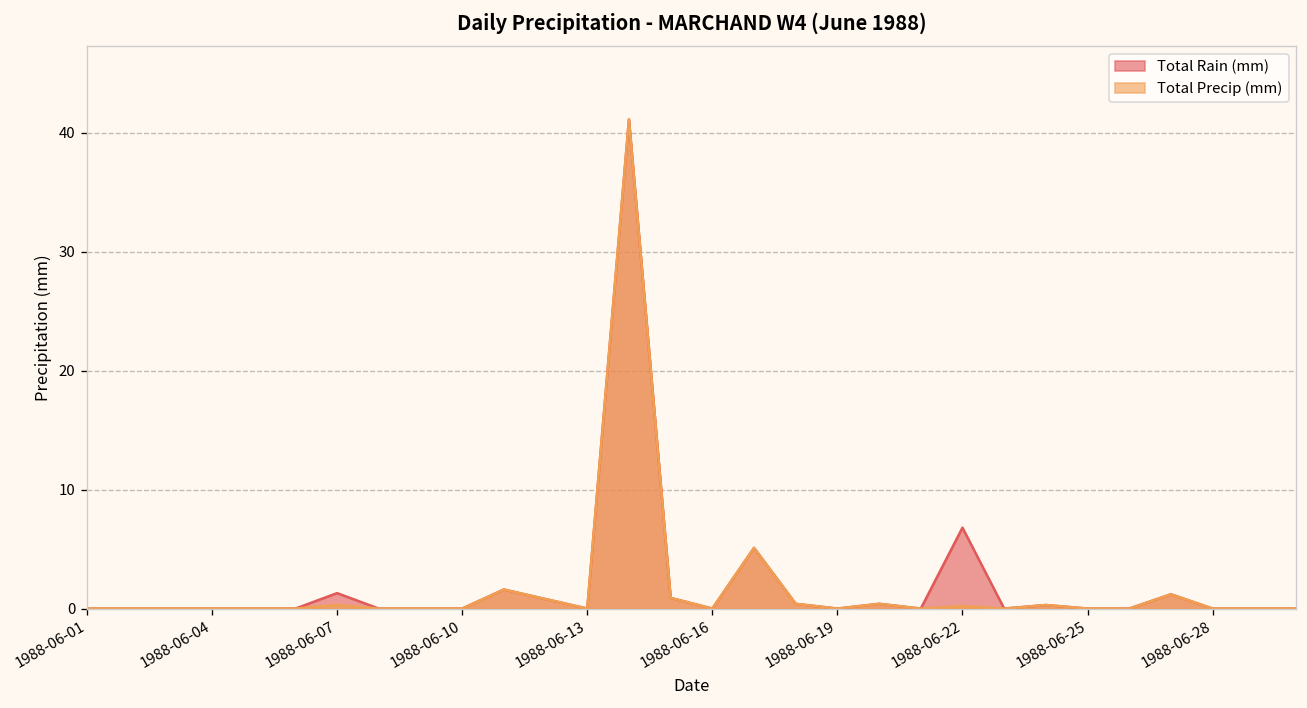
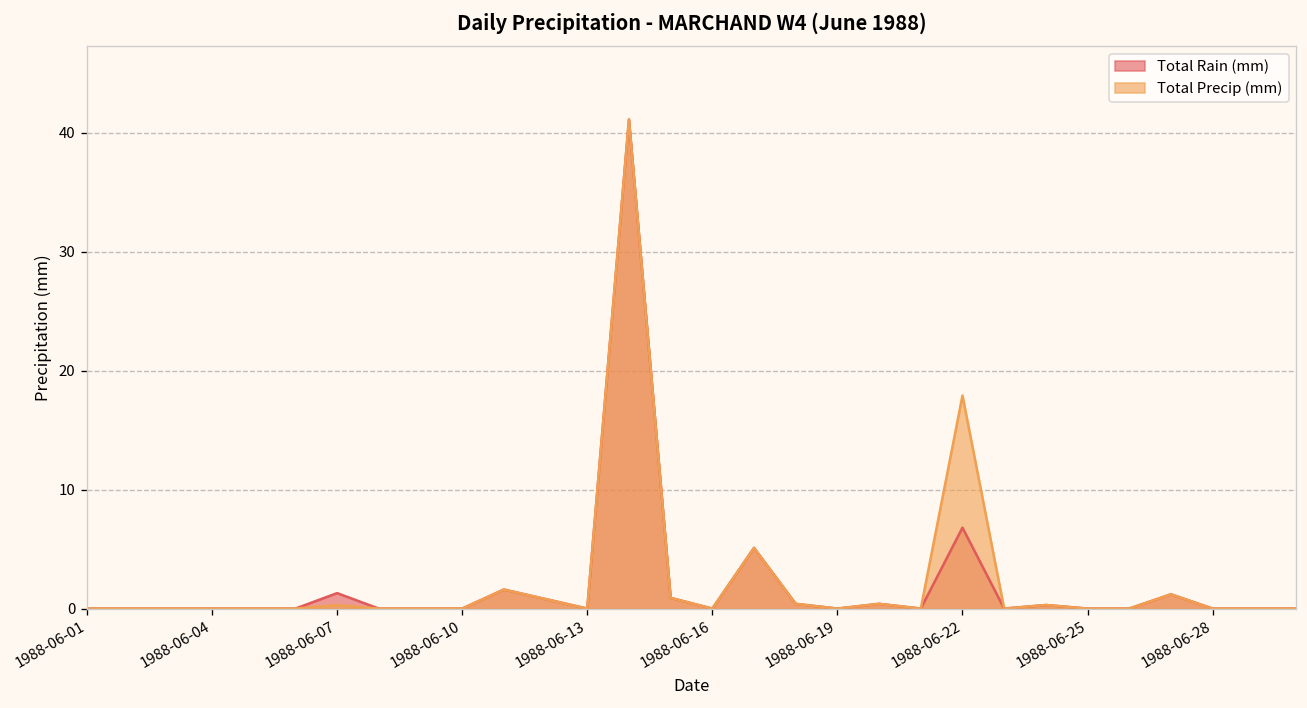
  {
    "Total Rain (mm)": {
      "1988-06-07": 1,
      "1988-06-22": 7
    },
    "Total Precip (mm)": {
      "1988-06-07": 0,
-     "1988-06-22": 0
+     "1988-06-22": 18
    }
  }
